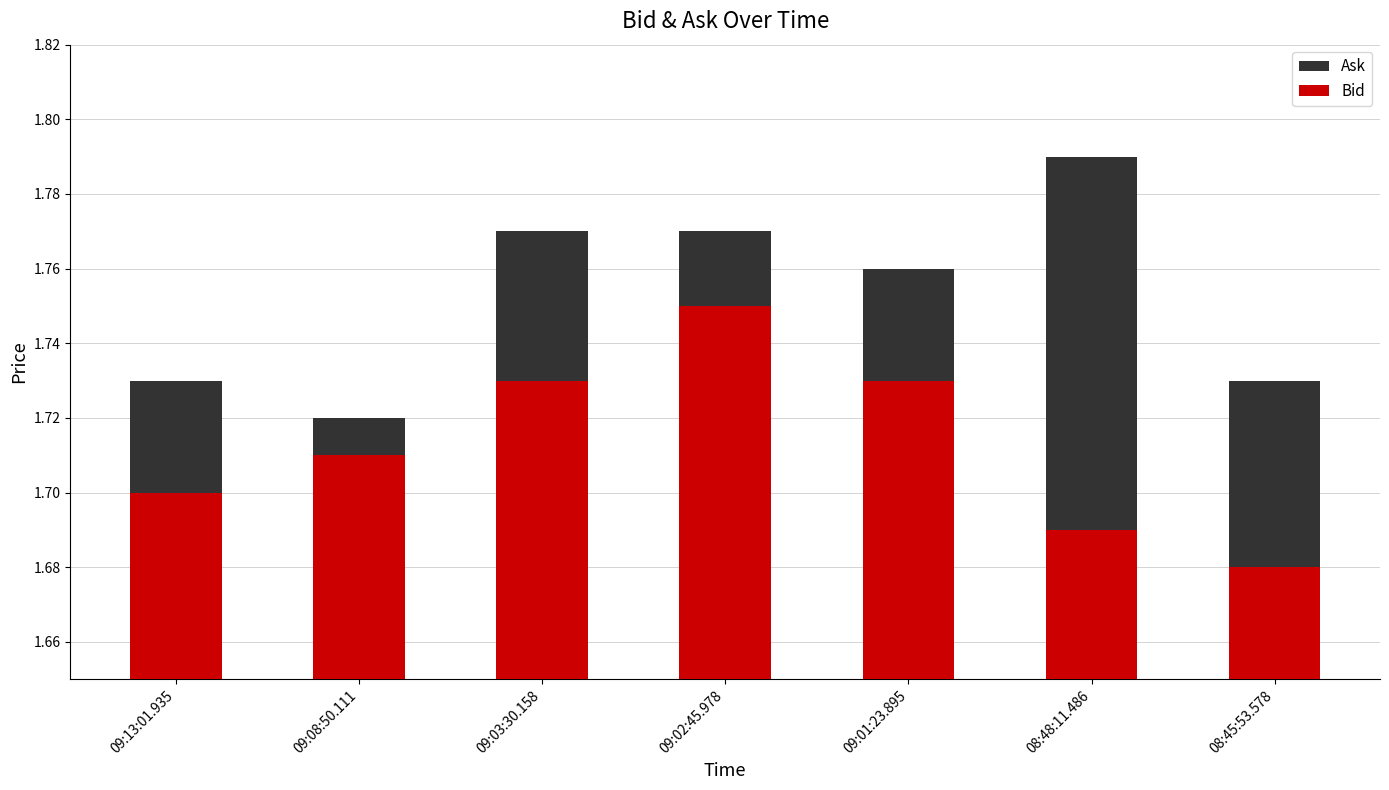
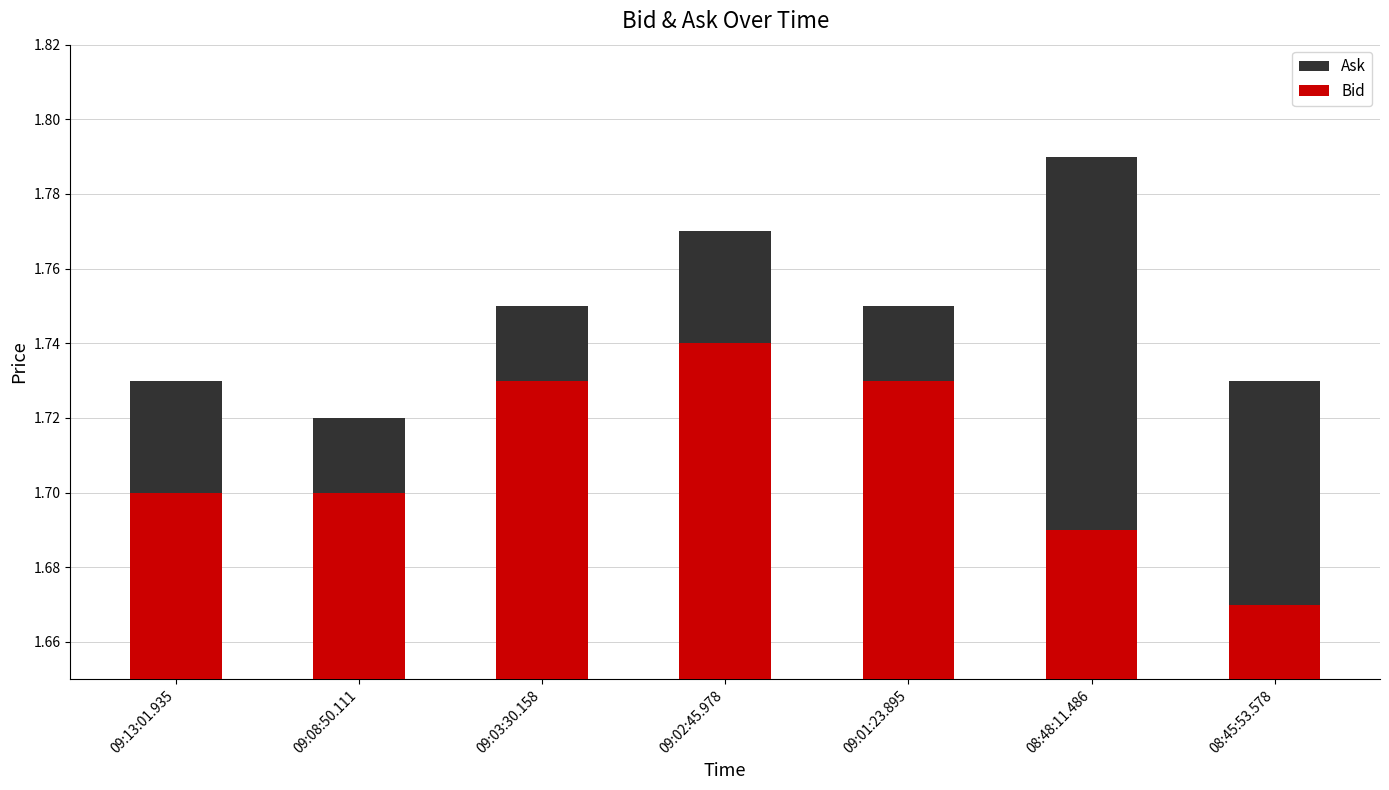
  {
    "Ask": {
      "09:13:01.935": 1.73,
      "09:08:50.111": 1.72,
-     "09:03:30.158": 1.77,
+     "09:03:30.158": 1.75,
      "09:02:45.978": 1.77,
-     "09:01:23.895": 1.76,
+     "09:01:23.895": 1.75,
      "08:48:11.486": 1.79,
      "08:45:53.578": 1.73
    },
    "Bid": {
-     "09:08:50.111": 1.71,
-     "09:02:45.978": 1.75,
-     "08:45:53.578": 1.68
+     "09:08:50.111": 1.70,
+     "09:02:45.978": 1.74,
+     "08:45:53.578": 1.67
    }
  }
